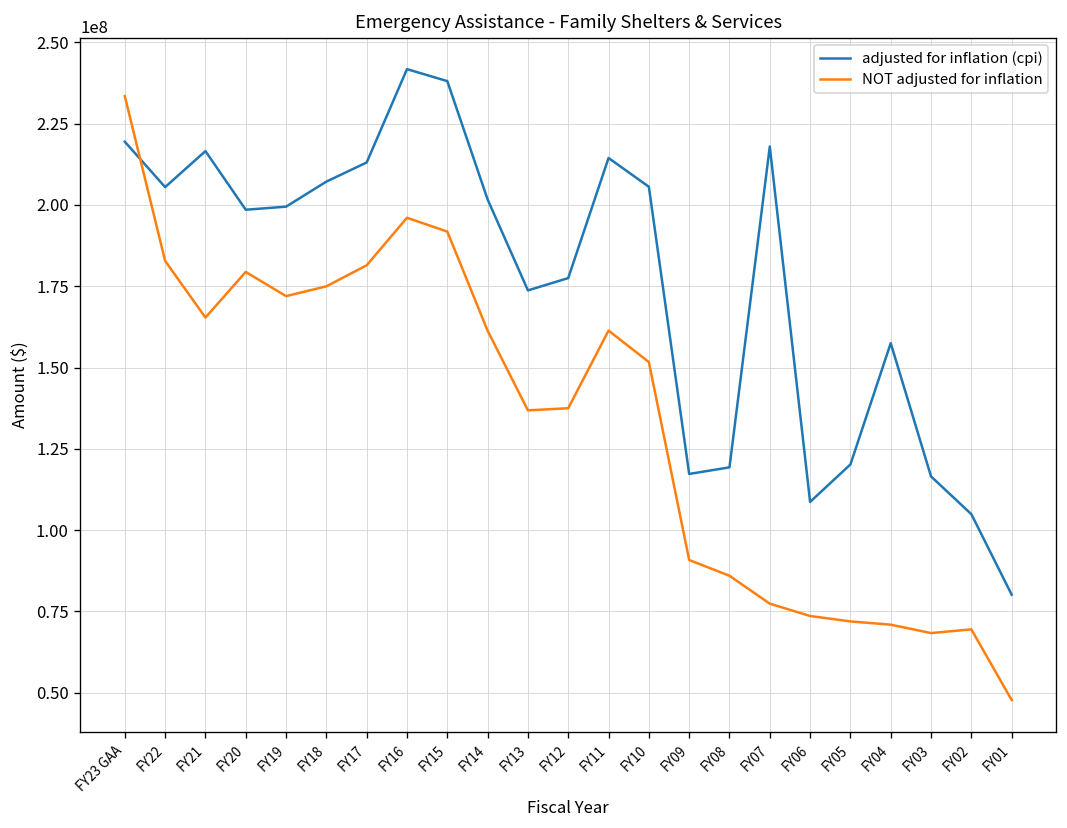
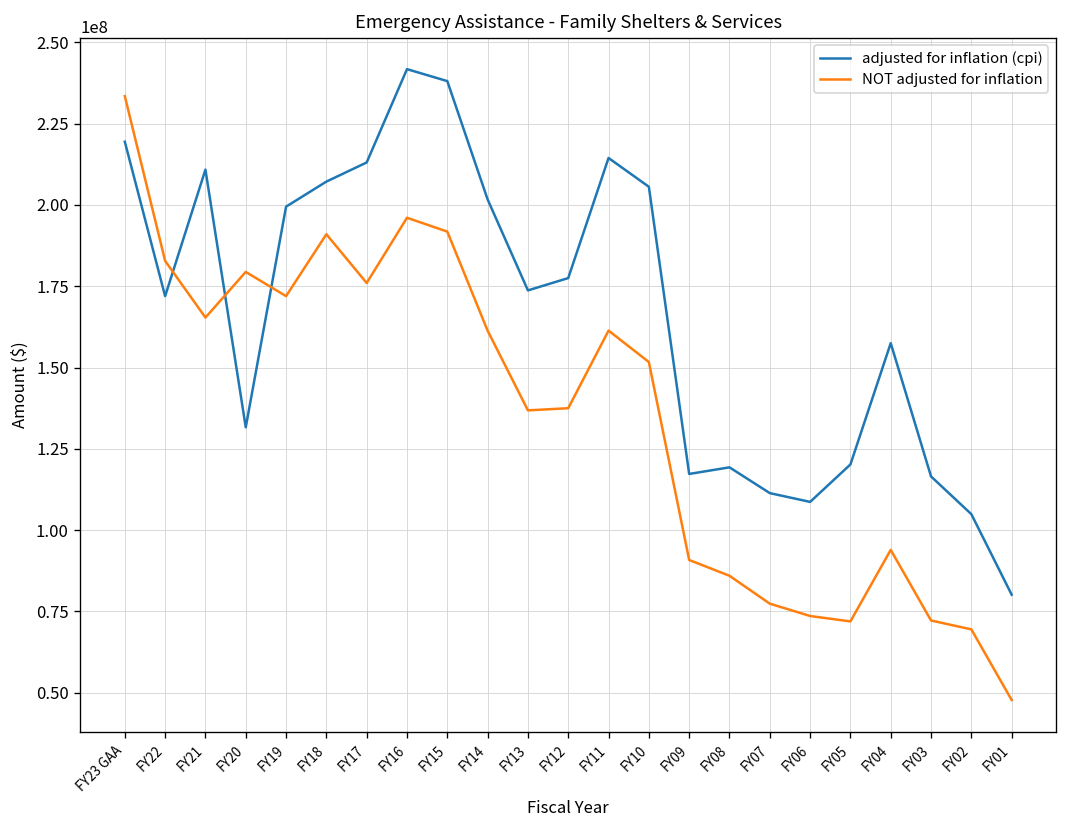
  {
    "adjusted for inflation (cpi)": {
      "FY23 GAA": 219000000,
-     "FY22": 205000000,
-     "FY21": 217000000,
-     "FY20": 199000000,
+     "FY22": 172000000,
+     "FY21": 211000000,
+     "FY20": 132000000,
      "FY19": 199000000,
      "FY18": 207000000,
      "FY17": 213000000,
      "FY16": 242000000,
      "FY15": 238000000,
      "FY14": 202000000,
      "FY13": 174000000,
      "FY12": 178000000,
      "FY11": 214000000,
      "FY10": 206000000,
      "FY09": 117000000,
      "FY08": 119000000,
-     "FY07": 218000000,
+     "FY07": 111000000,
      "FY06": 109000000,
      "FY05": 120000000,
      "FY04": 158000000,
      "FY03": 117000000,
      "FY02": 105000000,
      "FY01": 80000000
    },
    "NOT adjusted for inflation": {
      "FY23 GAA": 233000000,
      "FY22": 183000000,
      "FY21": 165000000,
      "FY20": 179000000,
      "FY19": 172000000,
-     "FY18": 175000000,
-     "FY17": 181000000,
+     "FY18": 191000000,
+     "FY17": 176000000,
      "FY16": 196000000,
      "FY15": 192000000,
      "FY14": 161000000,
      "FY13": 137000000,
      "FY12": 137000000,
      "FY11": 161000000,
      "FY10": 152000000,
      "FY09": 91000000,
      "FY08": 86000000,
      "FY07": 77000000,
      "FY06": 74000000,
      "FY05": 72000000,
-     "FY04": 71000000,
-     "FY03": 68000000,
+     "FY04": 94000000,
+     "FY03": 72000000,
      "FY02": 69000000,
      "FY01": 48000000
    }
  }
